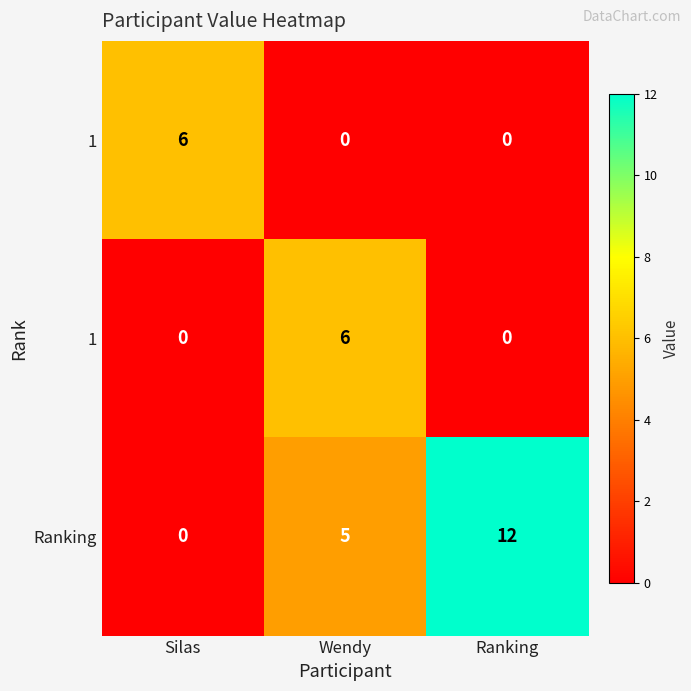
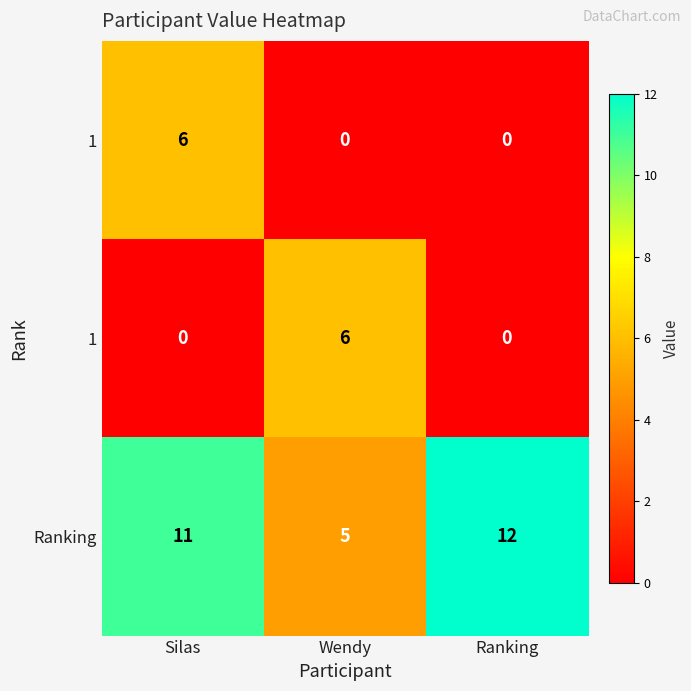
  {
    "Ranking": {
-     "Silas": 0,
+     "Silas": 11,
      "Wendy": 5,
      "Ranking": 12
    }
  }
